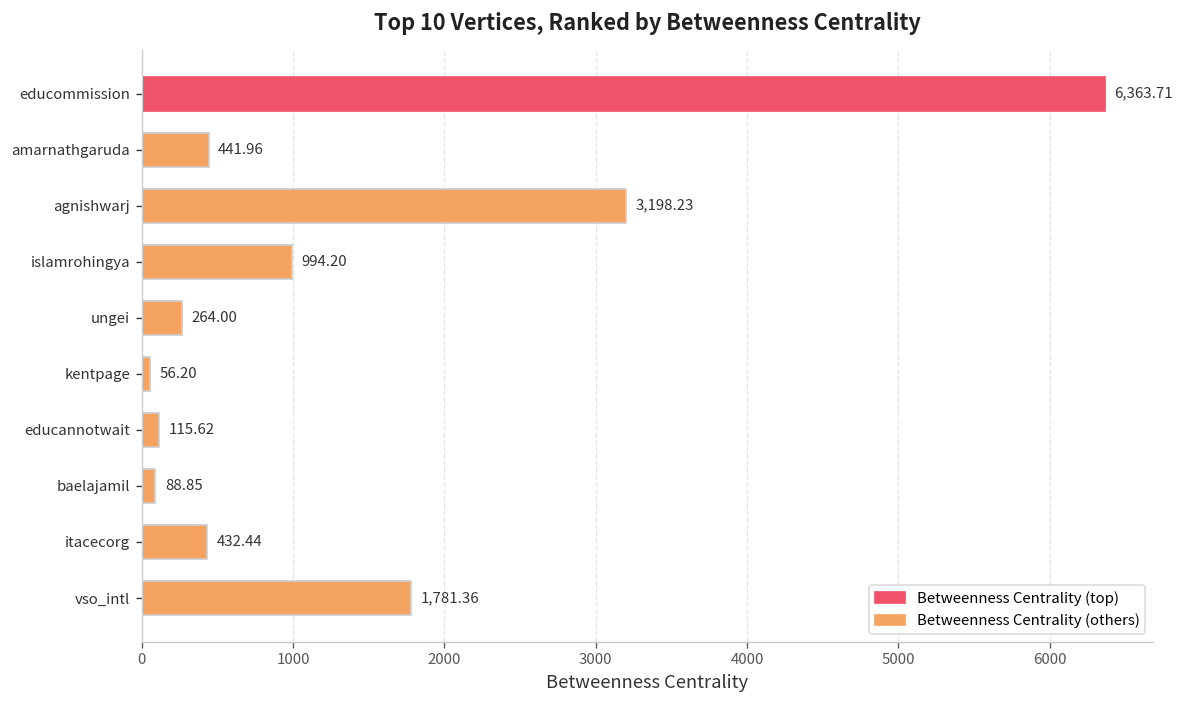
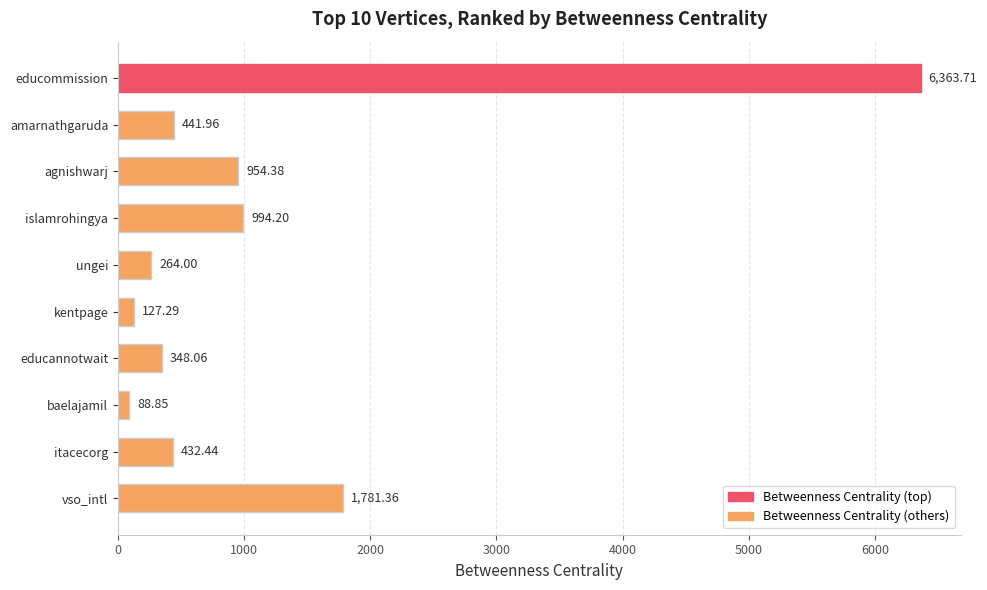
  {
    "educommission": "6,363.71",
    "amarnathgaruda": "441.96",
-   "agnishwarj": "3,198.23",
+   "agnishwarj": "954.38",
    "islamrohingya": "994.20",
    "ungei": "264.00",
-   "kentpage": "56.20",
-   "educannotwait": "115.62",
+   "kentpage": "127.29",
+   "educannotwait": "348.06",
    "baelajamil": "88.85",
    "itacecorg": "432.44",
    "vso_intl": "1,781.36"
  }
